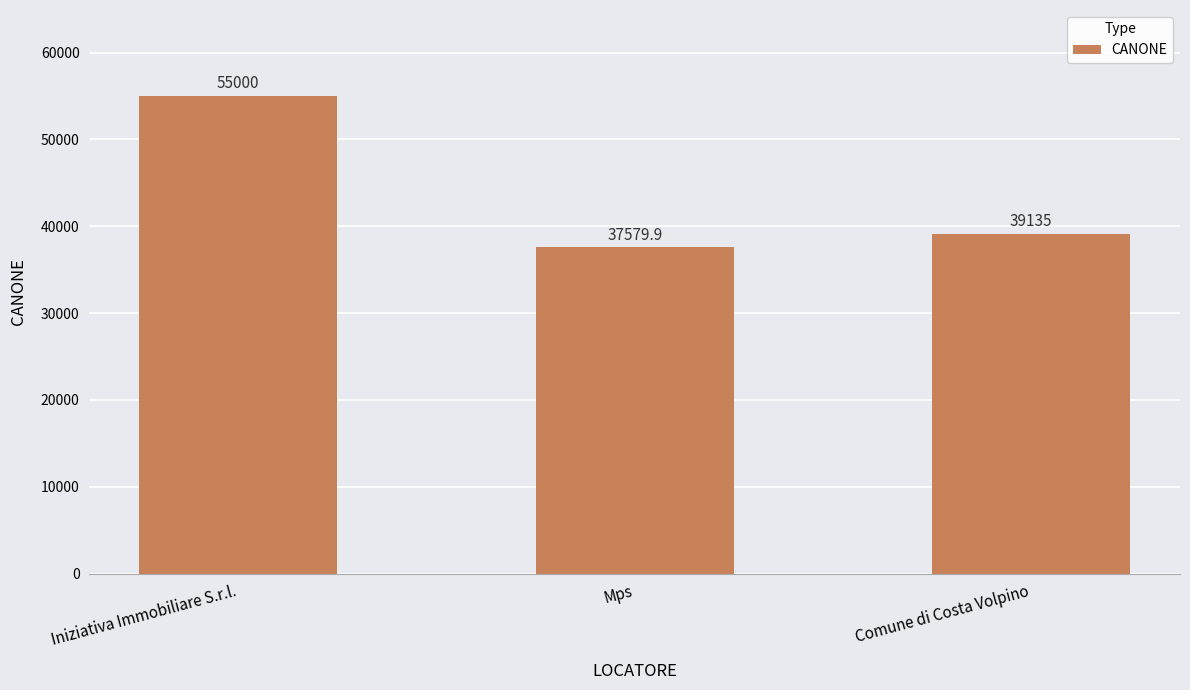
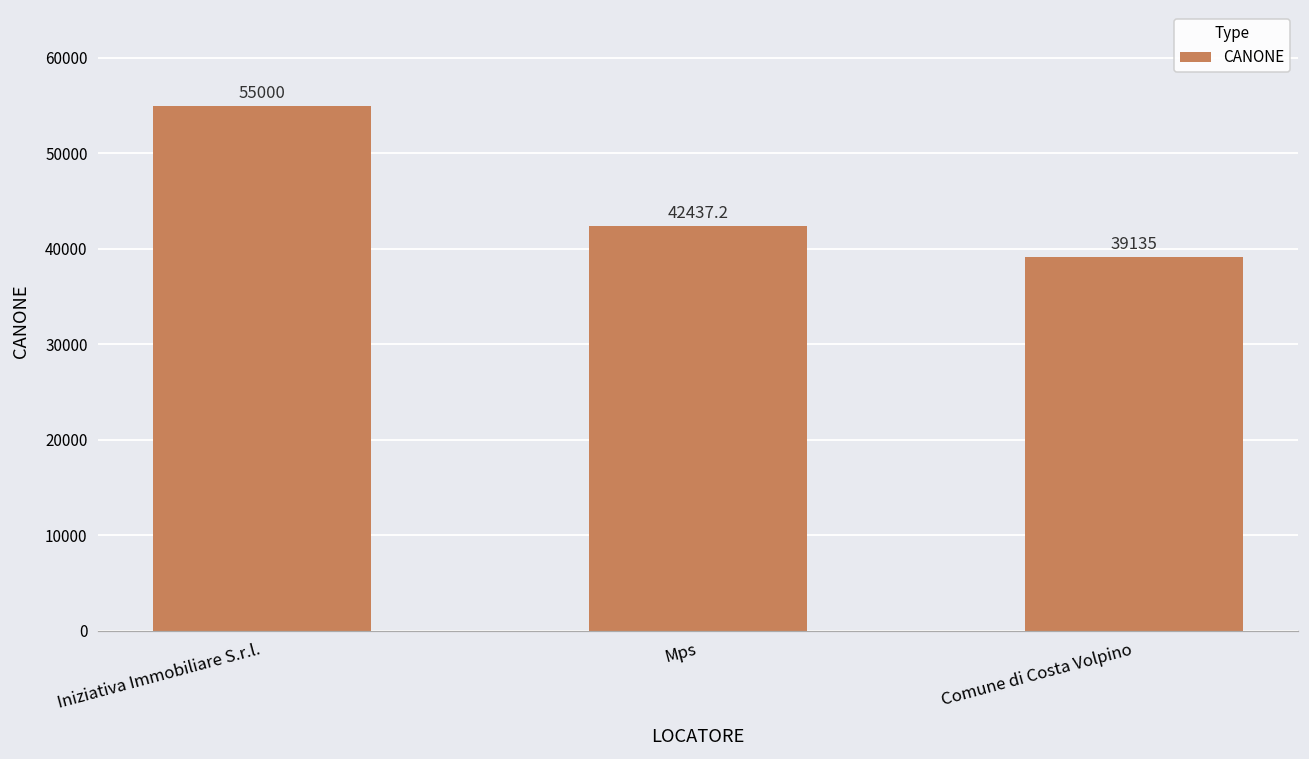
  {
    "Iniziativa Immobiliare S.r.l.": 55000,
-   "Mps": 37579.9,
+   "Mps": 42437.2,
    "Comune di Costa Volpino": 39135
  }
